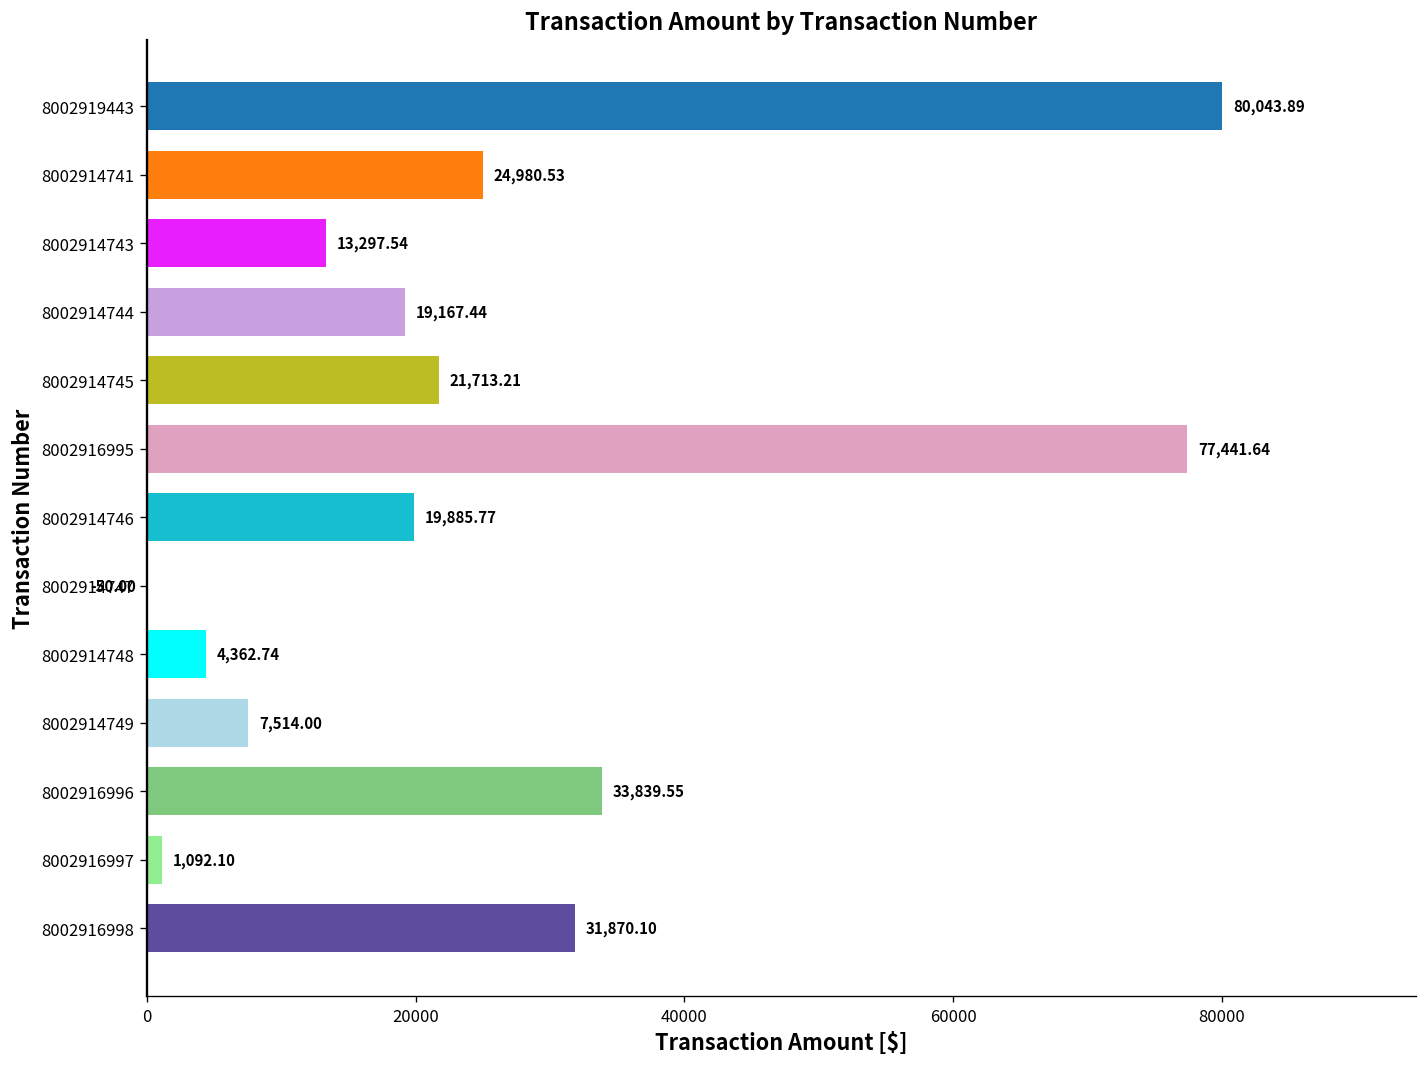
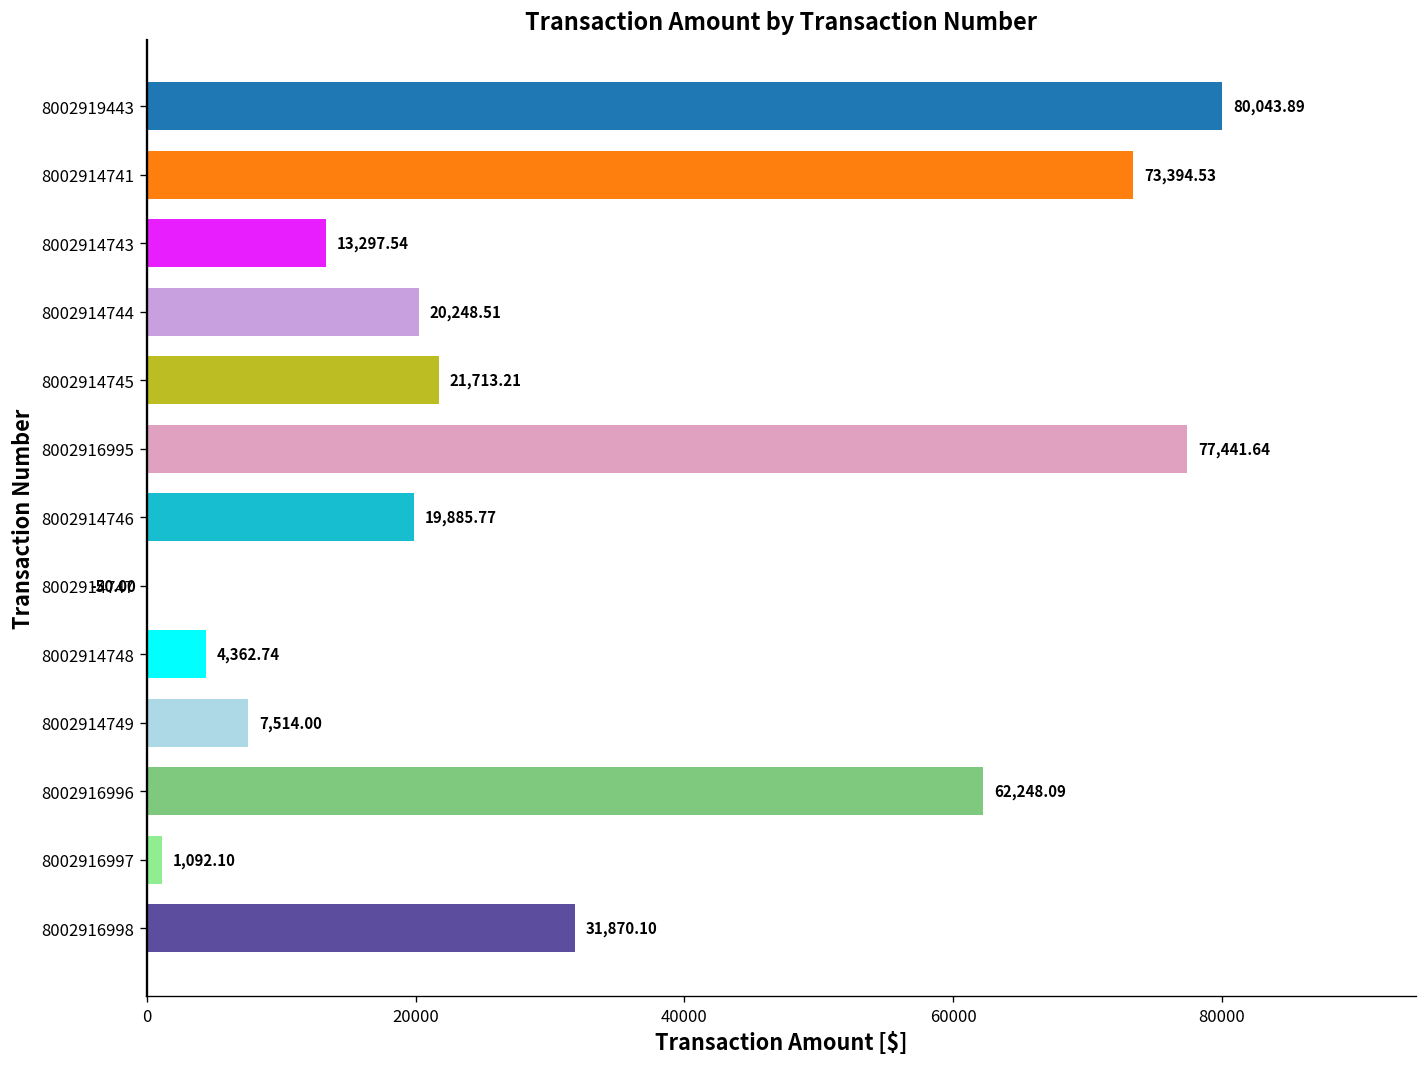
  {
    "8002919443": "80,043.89",
-   "8002914741": "24,980.53",
+   "8002914741": "73,394.53",
    "8002914743": "13,297.54",
-   "8002914744": "19,167.44",
+   "8002914744": "20,248.51",
    "8002914745": "21,713.21",
    "8002916995": "77,441.64",
    "8002914746": "19,885.77",
    "8002914747": "-50.00",
    "8002914748": "4,362.74",
    "8002914749": "7,514.00",
-   "8002916996": "33,839.55",
+   "8002916996": "62,248.09",
    "8002916997": "1,092.10",
    "8002916998": "31,870.10"
  }
